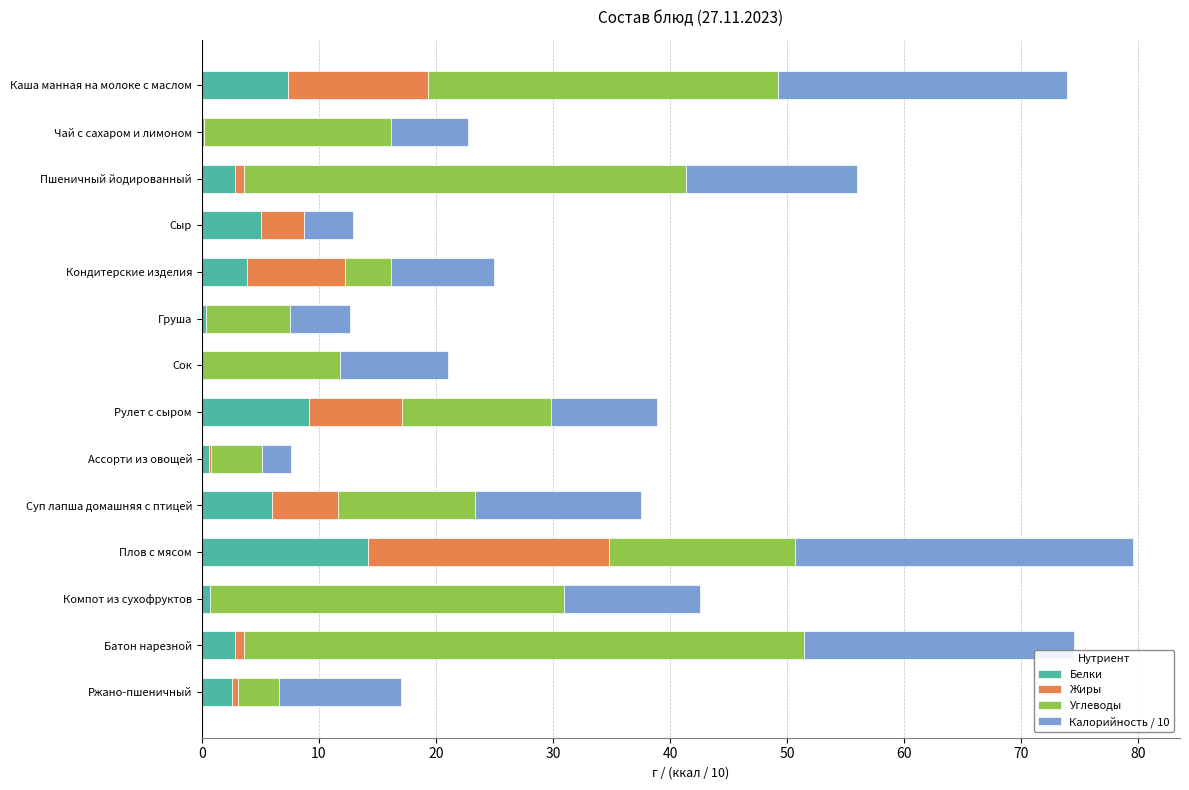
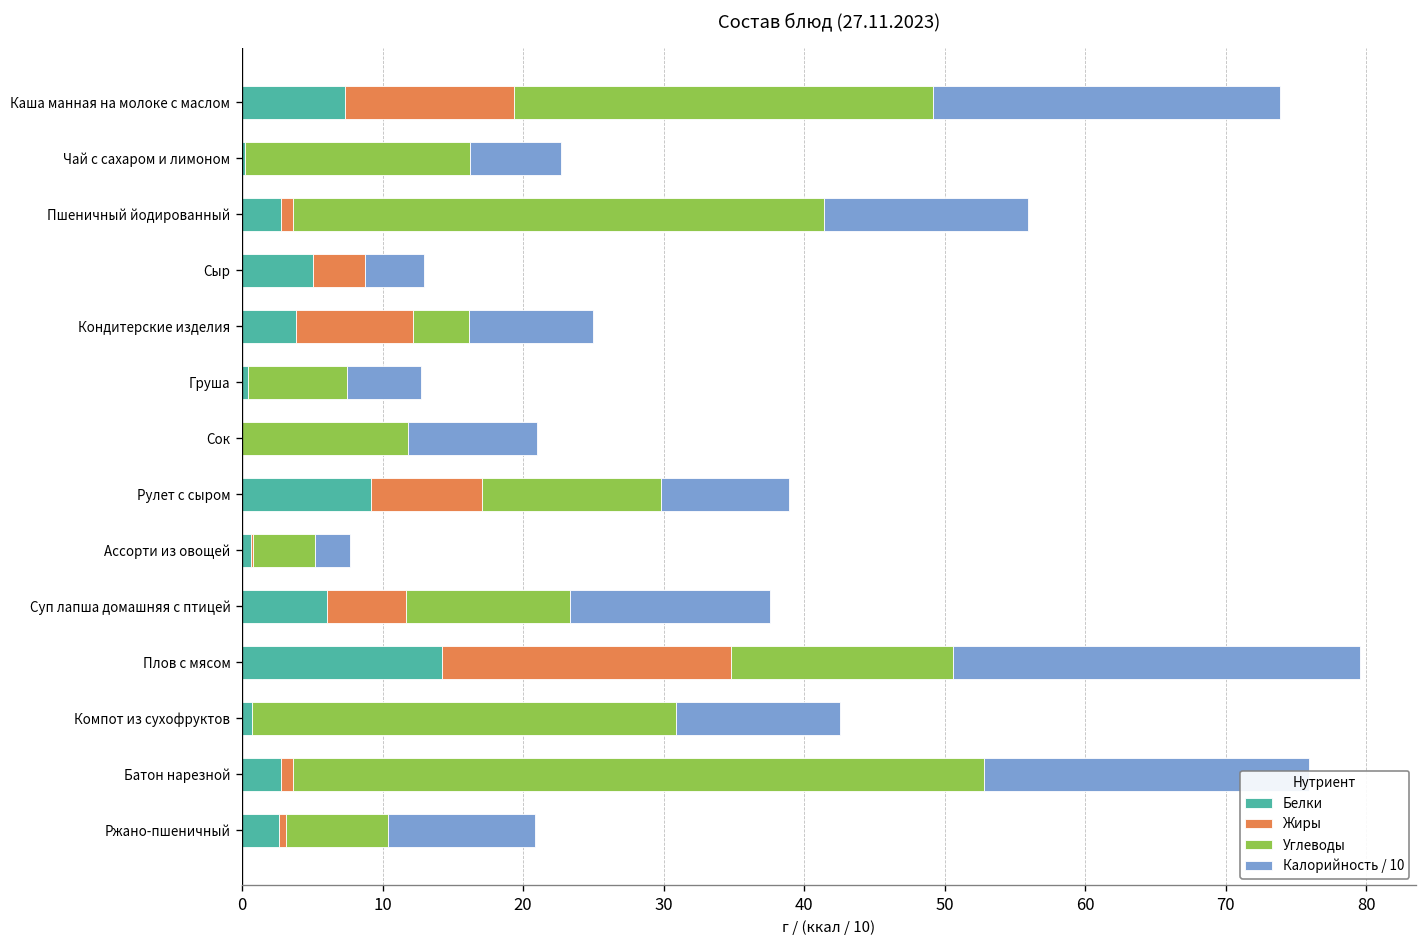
  {
    "Белки": {
      "Каша манная на молоке с маслом": 7.4,
      "Пшеничный йодированный": 2.8,
      "Сыр": 5.0,
      "Кондитерские изделия": 3.9,
      "Груша": 0.4,
      "Сок": 0.0,
      "Рулет с сыром": 9.2,
      "Ассорти из овощей": 0.6,
      "Суп лапша домашняя с птицей": 6.0,
      "Плов с мясом": 14.2,
      "Компот из сухофруктов": 0.7,
      "Батон нарезной": 2.8,
      "Ржано-пшеничный": 2.6
    },
    "Жиры": {
      "Каша манная на молоке с маслом": 12.0,
      "Чай с сахаром и лимоном": 0.0,
      "Пшеничный йодированный": 0.8,
      "Сыр": 3.7,
      "Кондитерские изделия": 8.3,
      "Груша": 0.0,
      "Сок": 0.0,
      "Рулет с сыром": 7.9,
      "Суп лапша домашняя с птицей": 5.6,
      "Плов с мясом": 20.6,
      "Компот из сухофруктов": 0.0,
      "Батон нарезной": 0.8,
      "Ржано-пшеничный": 0.5
    },
    "Углеводы": {
      "Каша манная на молоке с маслом": 29.9,
      "Чай с сахаром и лимоном": 16.0,
      "Пшеничный йодированный": 37.8,
      "Сыр": 0.0,
      "Кондитерские изделия": 4.0,
      "Груша": 7.1,
      "Сок": 11.8,
      "Рулет с сыром": 12.7,
      "Ассорти из овощей": 4.4,
      "Суп лапша домашняя с птицей": 11.7,
      "Плов с мясом": 15.9,
      "Компот из сухофруктов": 30.2,
-     "Батон нарезной": 47.8,
-     "Ржано-пшеничный": 3.5
+     "Батон нарезной": 49.2,
+     "Ржано-пшеничный": 7.3
    },
    "Калорийность / 10": {
      "Каша манная на молоке с маслом": 24.7,
      "Чай с сахаром и лимоном": 6.5,
      "Пшеничный йодированный": 14.6,
      "Сыр": 4.2,
      "Кондитерские изделия": 8.8,
      "Груша": 5.2,
      "Сок": 9.2,
      "Рулет с сыром": 9.1,
      "Ассорти из овощей": 2.5,
      "Суп лапша домашняя с птицей": 14.2,
      "Плов с мясом": 28.9,
      "Компот из сухофруктов": 11.6,
      "Батон нарезной": 23.1,
      "Ржано-пшеничный": 10.4
    }
  }
